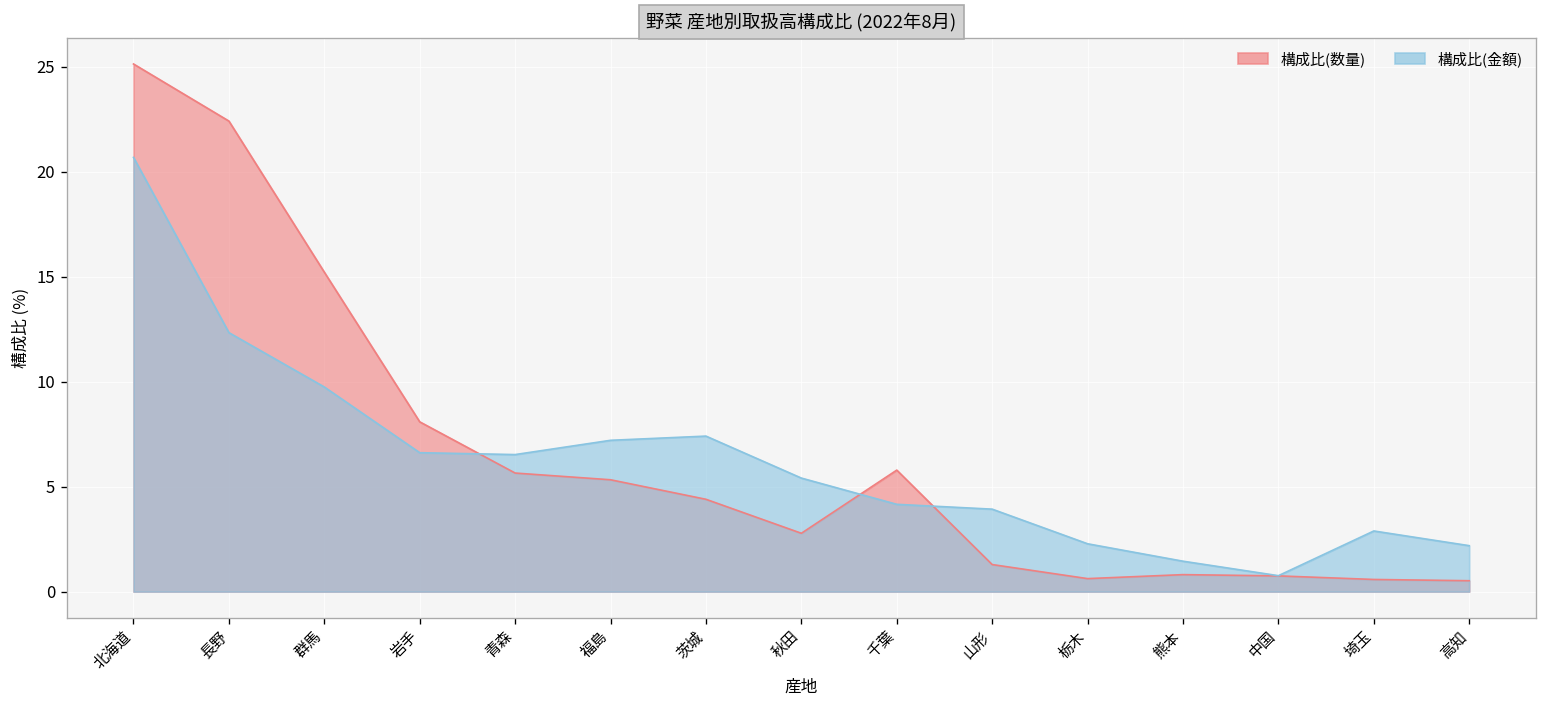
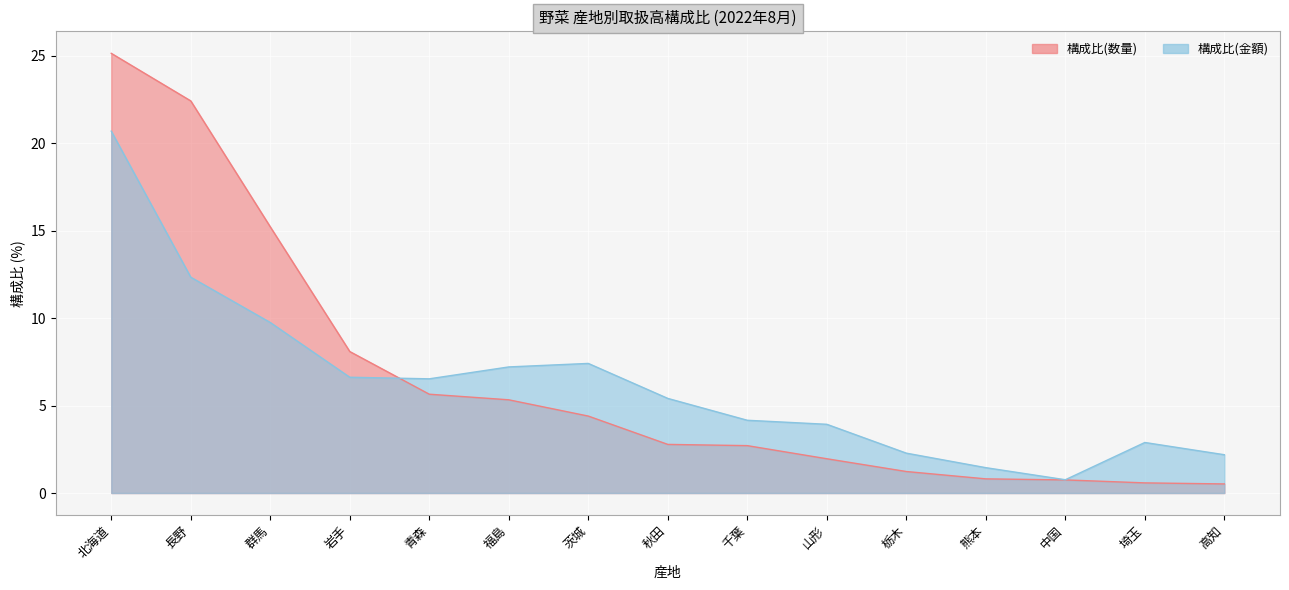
  {
    "構成比(数量)": {
      "北海道": 25.1,
      "長野": 22.4,
      "群馬": 15.2,
      "岩手": 8.1,
      "青森": 5.7,
      "福島": 5.3,
      "茨城": 4.4,
      "秋田": 2.8,
-     "千葉": 5.8,
-     "山形": 1.3,
-     "栃木": 0.6,
+     "千葉": 2.7,
+     "山形": 2.0,
+     "栃木": 1.2,
      "熊本": 0.8,
      "埼玉": 0.6,
      "高知": 0.5
    },
    "構成比(金額)": {
      "北海道": 20.7,
      "長野": 12.3,
      "群馬": 9.8,
      "岩手": 6.6,
      "青森": 6.5,
      "福島": 7.2,
      "茨城": 7.4,
      "秋田": 5.4,
      "千葉": 4.2,
      "山形": 3.9,
      "栃木": 2.3,
      "熊本": 1.5,
      "埼玉": 2.9,
      "高知": 2.2
    }
  }
